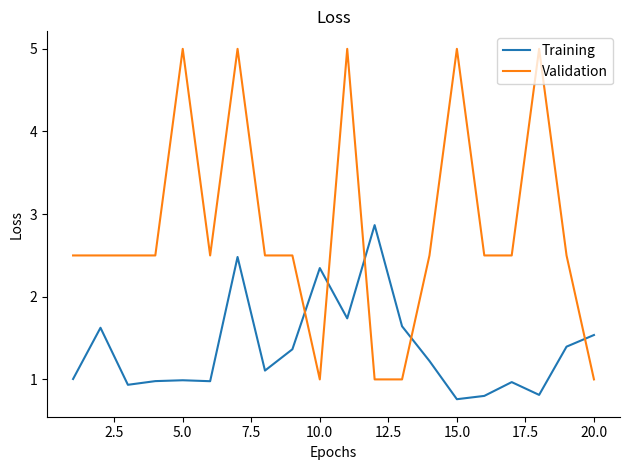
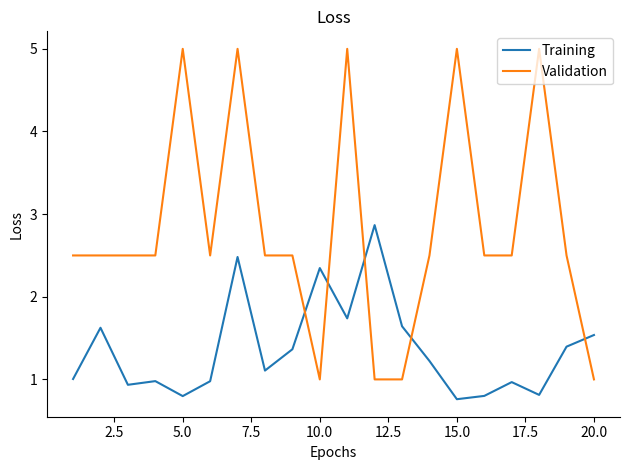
  {
    "Training": {
-     "5.0": 1.0,
+     "5.0": 0.8,
      "10.0": 2.3,
      "15.0": 0.8,
      "20.0": 1.5
    },
    "Validation": {
      "5.0": 5.0,
      "10.0": 1.0,
      "15.0": 5.0,
      "20.0": 1.0
    }
  }
